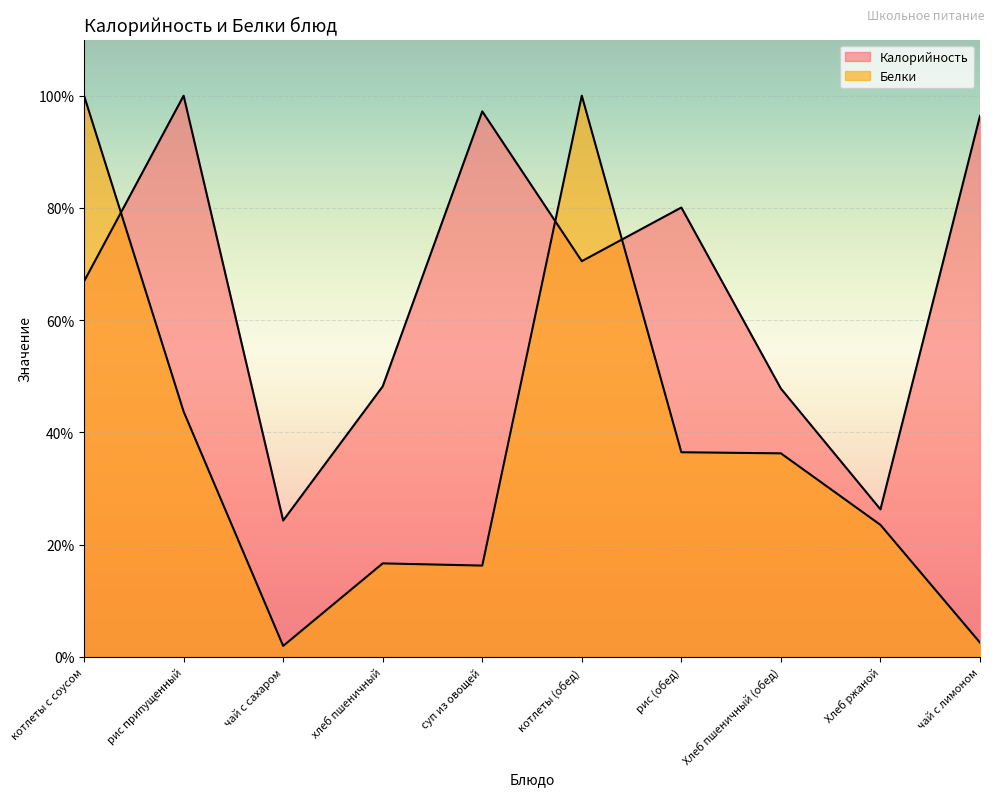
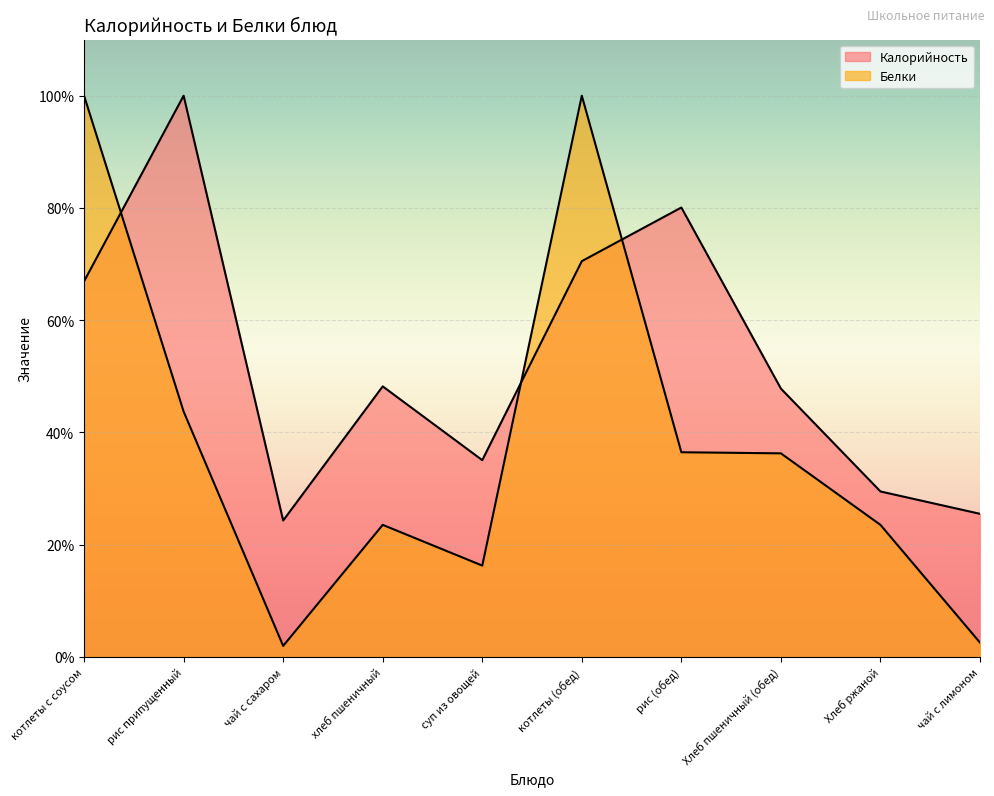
  {
    "Калорийность": {
      "котлеты с соусом": "67%",
      "рис припущенный": "100%",
      "чай с сахаром": "24%",
      "хлеб пшеничный": "48%",
-     "суп из овощей": "97%",
+     "суп из овощей": "35%",
      "котлеты (обед)": "71%",
      "рис (обед)": "80%",
      "Хлеб пшеничный (обед)": "48%",
-     "Хлеб ржаной": "26%",
-     "чай с лимоном": "96%"
+     "Хлеб ржаной": "29%",
+     "чай с лимоном": "25%"
    },
    "Белки": {
      "котлеты с соусом": "100%",
      "рис припущенный": "44%",
      "чай с сахаром": "2%",
-     "хлеб пшеничный": "17%",
+     "хлеб пшеничный": "24%",
      "суп из овощей": "16%",
      "котлеты (обед)": "100%",
      "рис (обед)": "36%",
      "Хлеб пшеничный (обед)": "36%",
      "Хлеб ржаной": "24%",
      "чай с лимоном": "3%"
    }
  }
